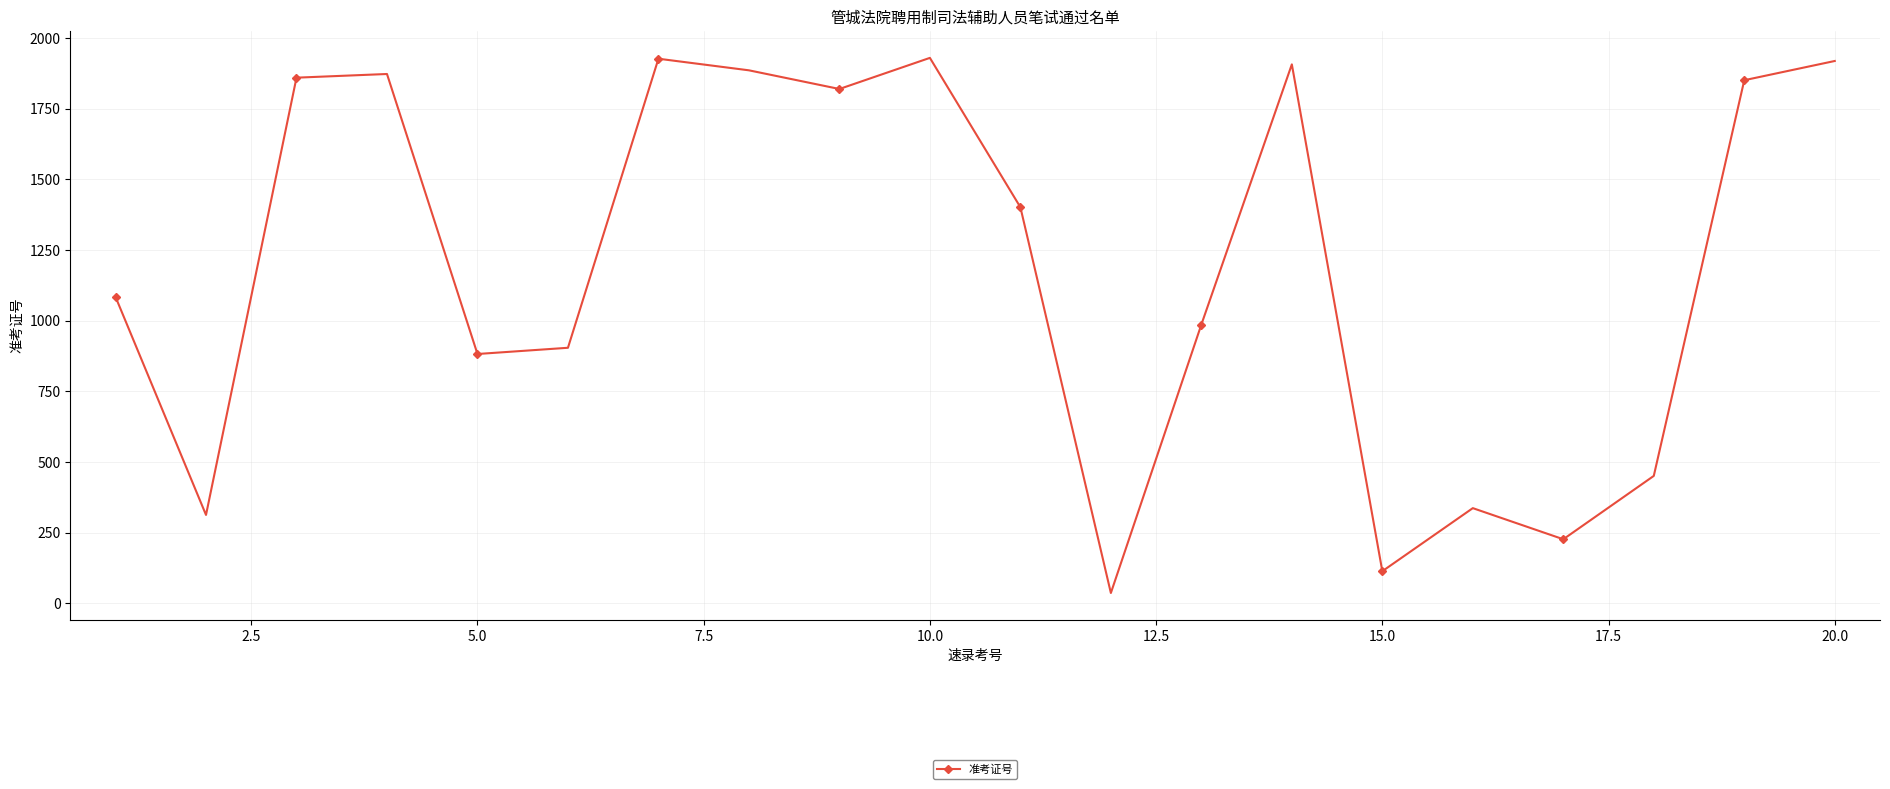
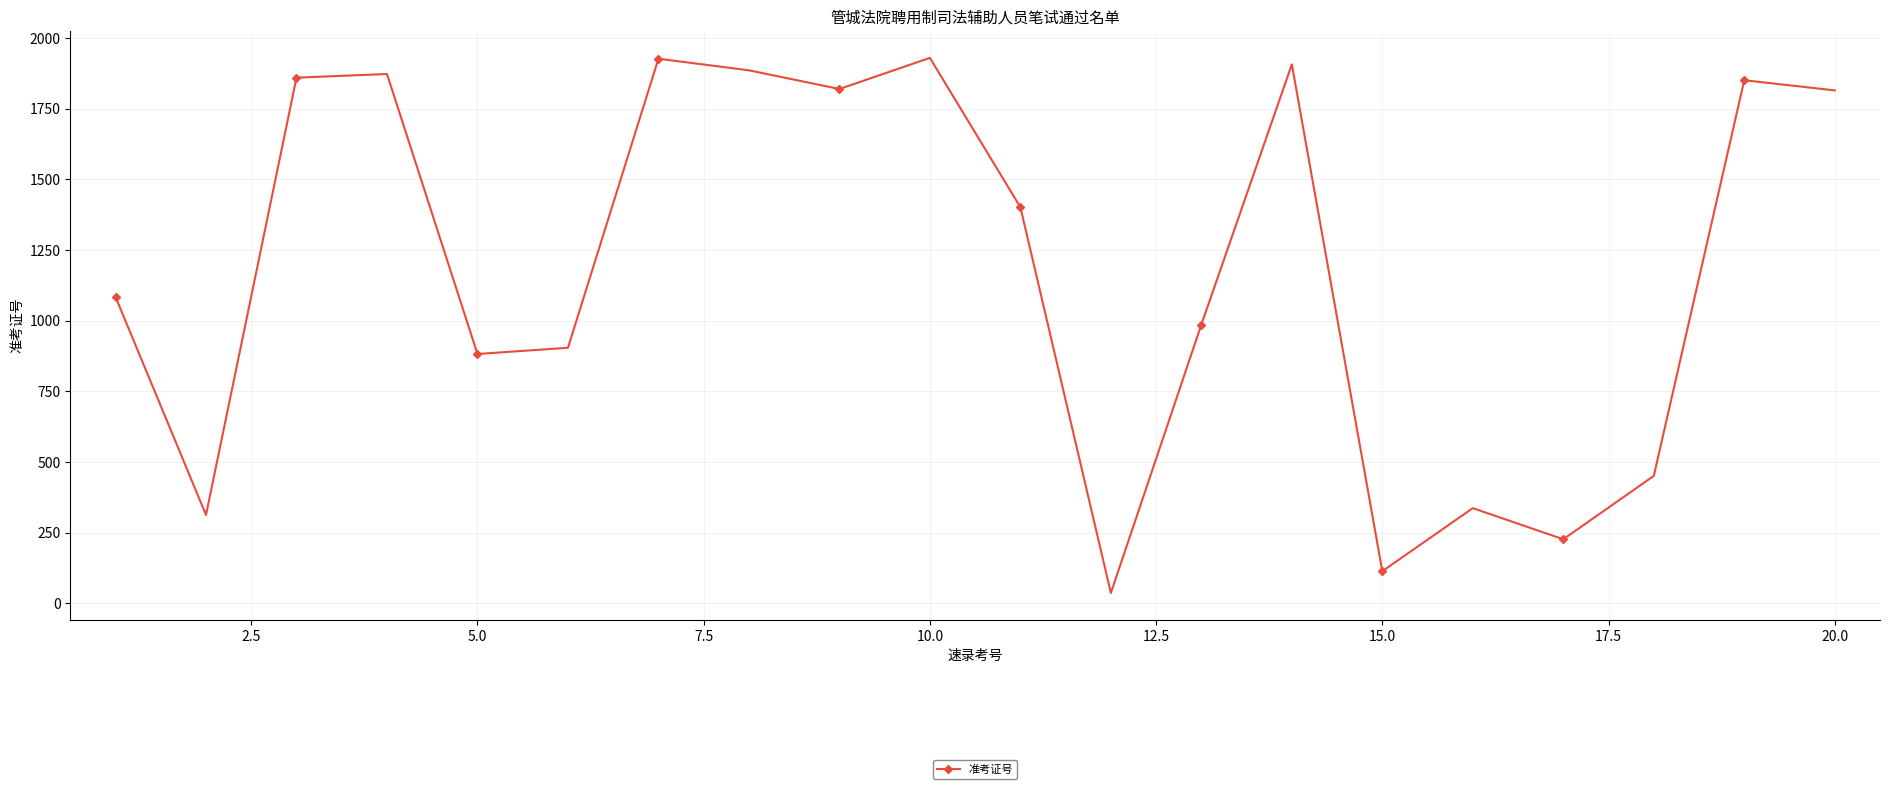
  {
    "5.0": 880,
    "10.0": 1930,
    "15.0": 110,
-   "20.0": 1920
+   "20.0": 1810
  }
